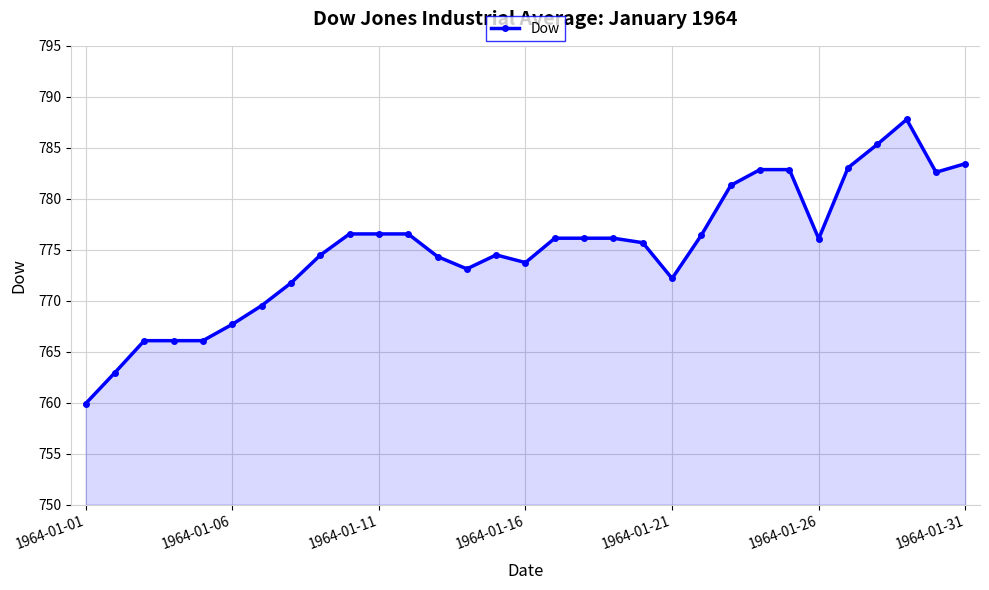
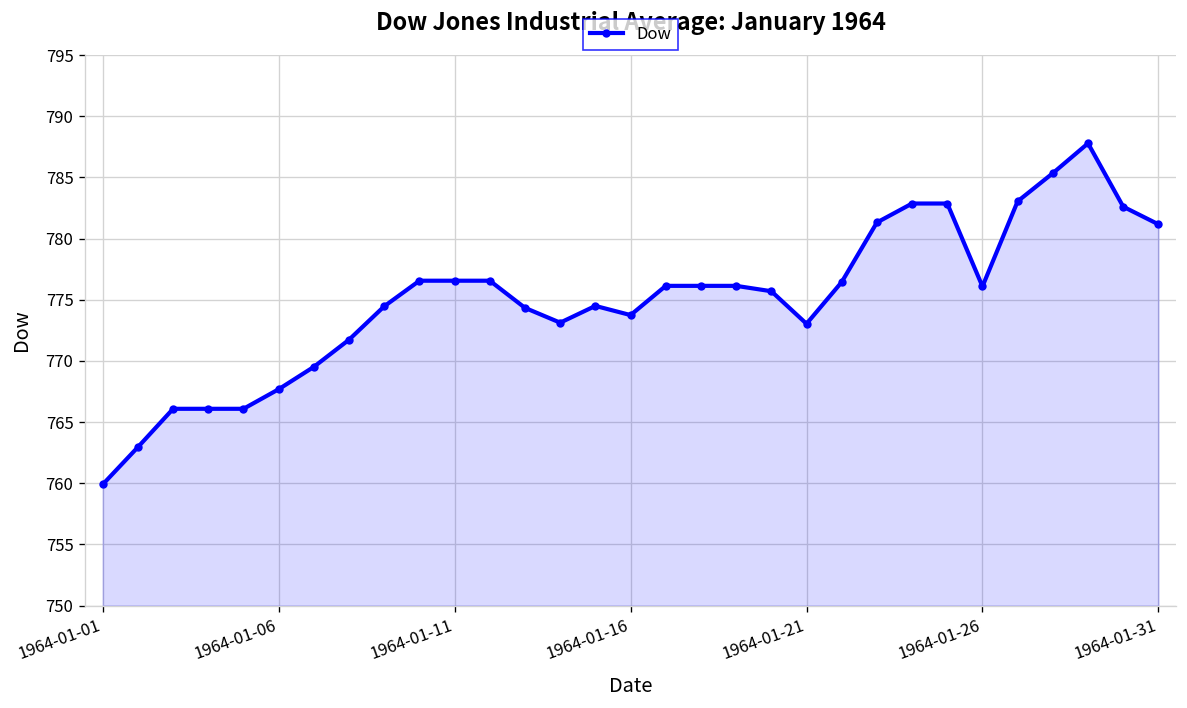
  {
    "1964-01-01": 759.9,
    "1964-01-06": 767.7,
    "1964-01-11": 776.6,
    "1964-01-16": 773.7,
-   "1964-01-21": 772.2,
+   "1964-01-21": 773.0,
    "1964-01-26": 776.1,
-   "1964-01-31": 783.4
+   "1964-01-31": 781.2
  }
